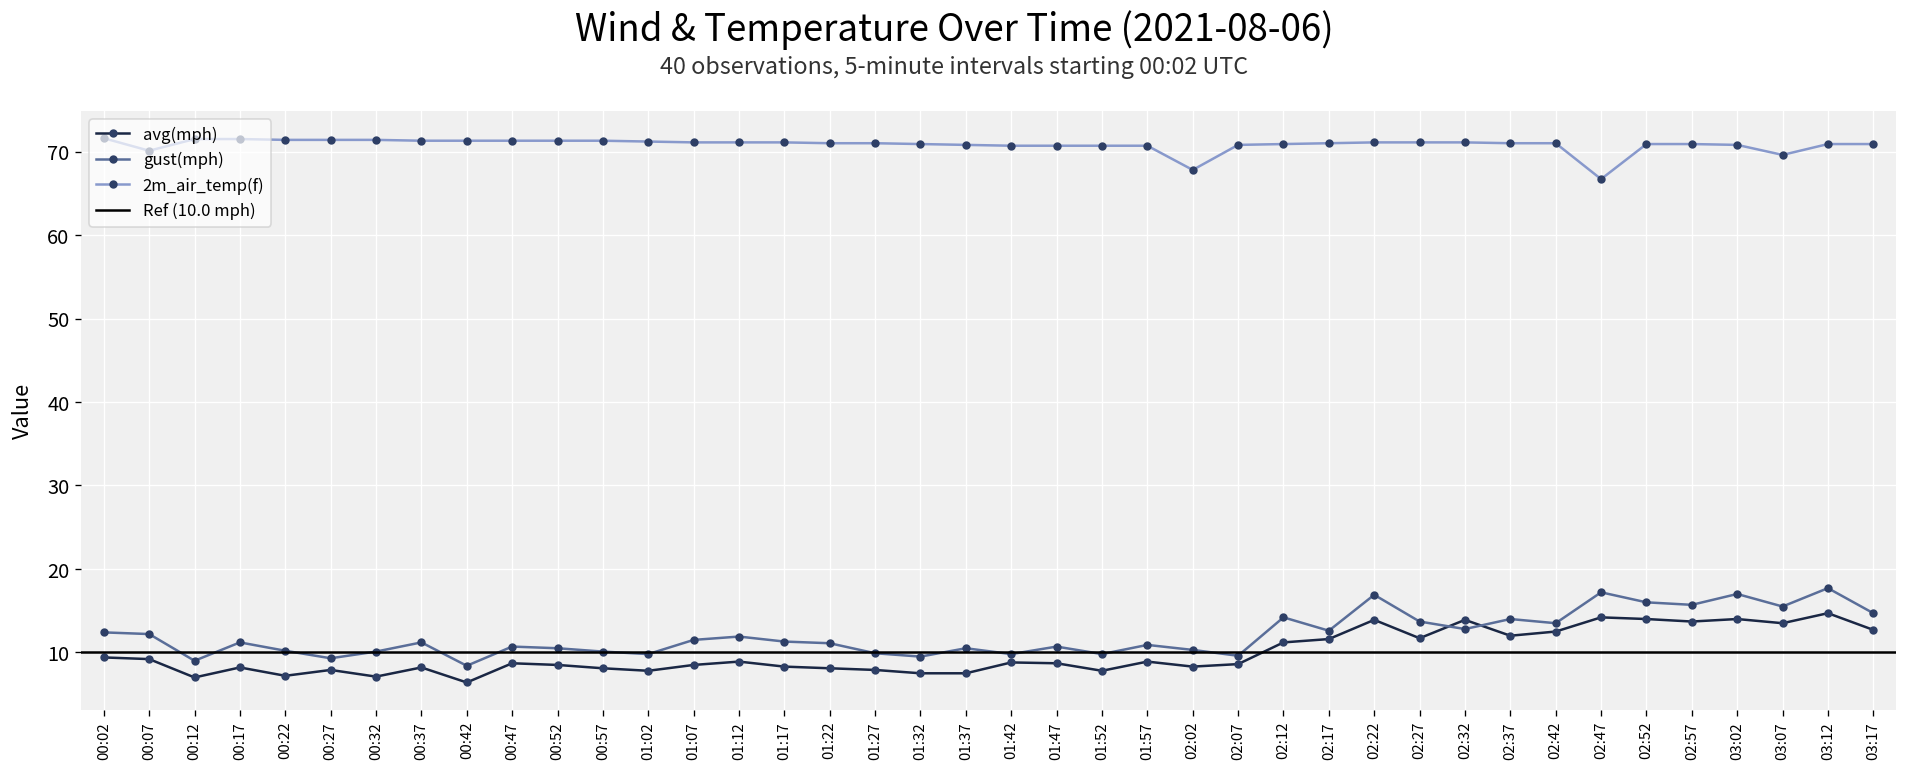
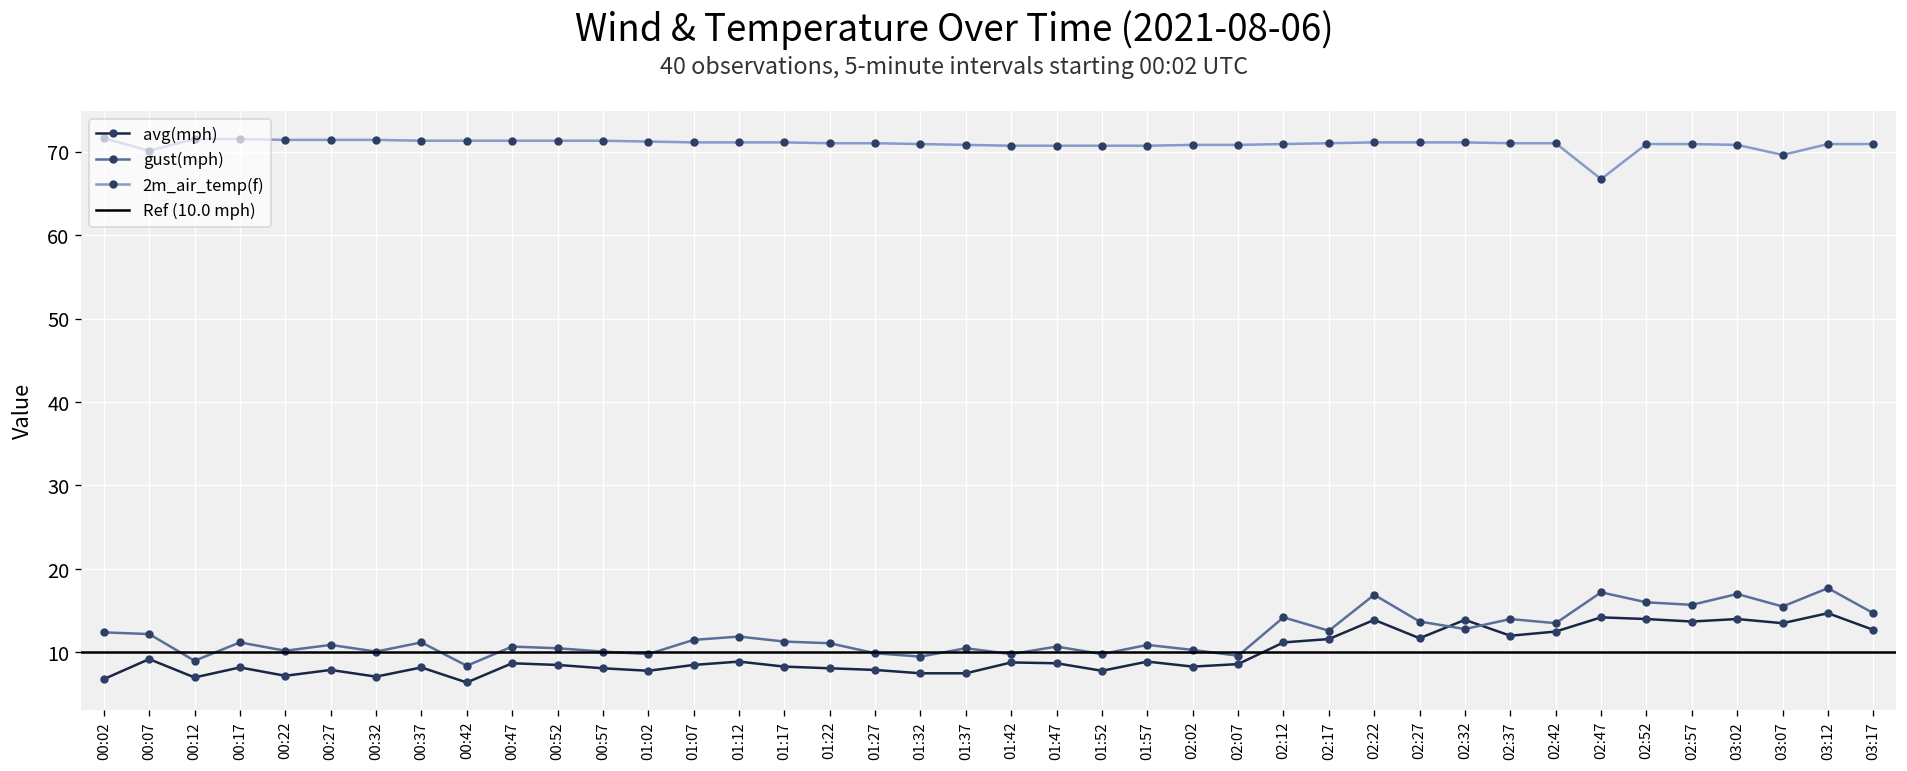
  {
    "avg(mph)": {
-     "00:02": 9,
+     "00:02": 7,
      "00:07": 9,
      "00:12": 7,
      "00:17": 8,
      "00:22": 7,
      "00:27": 8,
      "00:32": 7,
      "00:37": 8,
      "00:42": 6,
      "00:47": 9,
      "00:52": 9,
      "00:57": 8,
      "01:02": 8,
      "01:07": 9,
      "01:12": 9,
      "01:17": 8,
      "01:22": 8,
      "01:27": 8,
      "01:32": 8,
      "01:37": 8,
      "01:42": 9,
      "01:47": 9,
      "01:52": 8,
      "01:57": 9,
      "02:02": 8,
      "02:07": 9,
      "02:12": 11,
      "02:17": 12,
      "02:22": 14,
      "02:27": 12,
      "02:32": 14,
      "02:37": 12,
      "02:42": 13,
      "02:47": 14,
      "02:52": 14,
      "02:57": 14,
      "03:02": 14,
      "03:07": 14,
      "03:12": 15,
      "03:17": 13
    },
    "gust(mph)": {
      "00:02": 12,
      "00:07": 12,
      "00:12": 9,
      "00:17": 11,
      "00:22": 10,
-     "00:27": 9,
+     "00:27": 11,
      "00:32": 10,
      "00:37": 11,
      "00:42": 8,
      "00:47": 11,
      "00:52": 11,
      "00:57": 10,
      "01:02": 10,
      "01:07": 12,
      "01:12": 12,
      "01:17": 11,
      "01:22": 11,
      "01:27": 10,
      "01:32": 10,
      "01:37": 11,
      "01:42": 10,
      "01:47": 11,
      "01:52": 10,
      "01:57": 11,
      "02:02": 10,
      "02:07": 10,
      "02:12": 14,
      "02:17": 13,
      "02:22": 17,
      "02:27": 14,
      "02:32": 13,
      "02:37": 14,
      "02:42": 14,
      "02:47": 17,
      "02:52": 16,
      "02:57": 16,
      "03:02": 17,
      "03:07": 16,
      "03:12": 18,
      "03:17": 15
    },
    "2m_air_temp(f)": {
      "00:22": 71,
      "00:27": 71,
      "00:32": 71,
      "00:37": 71,
      "00:42": 71,
      "00:47": 71,
      "00:52": 71,
      "00:57": 71,
      "01:02": 71,
      "01:07": 71,
      "01:12": 71,
      "01:17": 71,
      "01:22": 71,
      "01:27": 71,
      "01:32": 71,
      "01:37": 71,
      "01:42": 71,
      "01:47": 71,
      "01:52": 71,
      "01:57": 71,
-     "02:02": 68,
+     "02:02": 71,
      "02:07": 71,
      "02:12": 71,
      "02:17": 71,
      "02:22": 71,
      "02:27": 71,
      "02:32": 71,
      "02:37": 71,
      "02:42": 71,
      "02:47": 67,
      "02:52": 71,
      "02:57": 71,
      "03:02": 71,
      "03:07": 70,
      "03:12": 71,
      "03:17": 71
    }
  }
